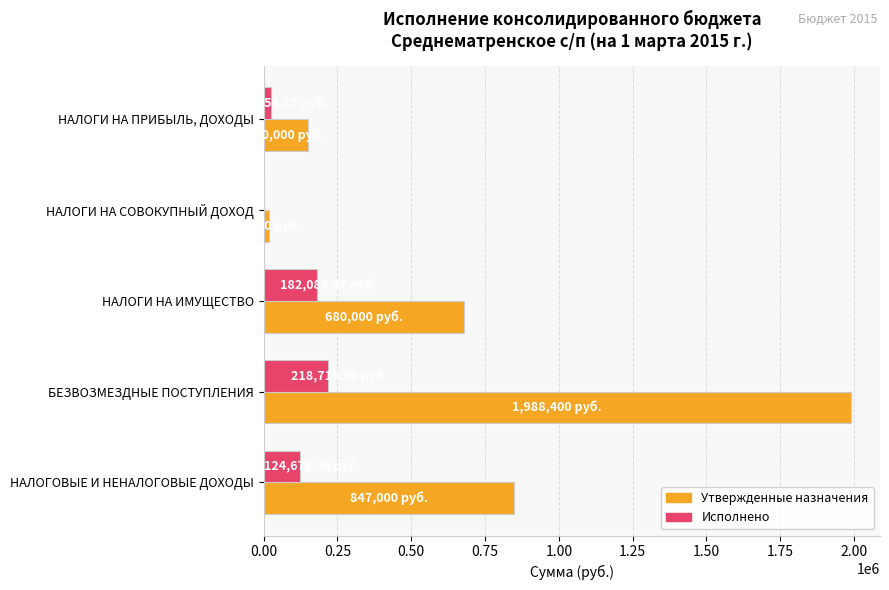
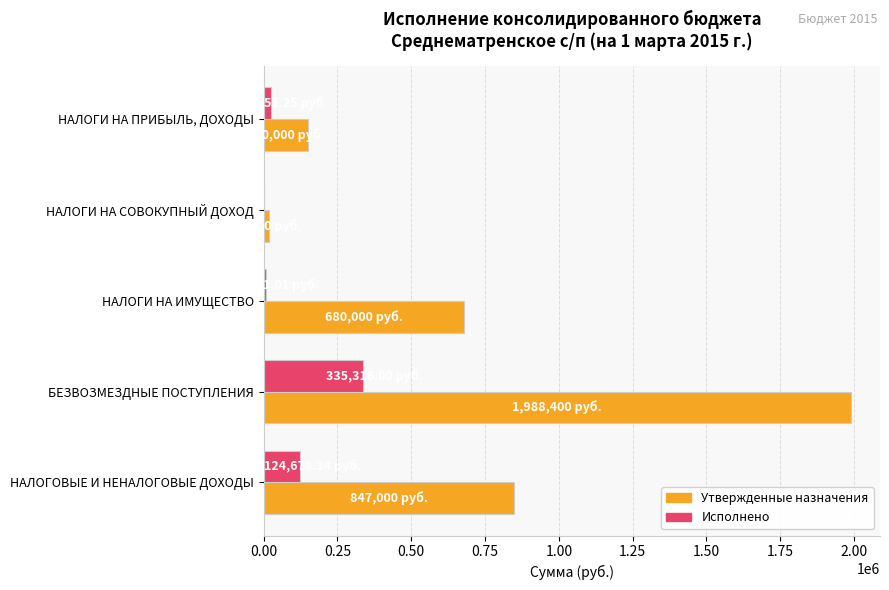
  {
    "Исполнено": {
      "НАЛОГИ НА ПРИБЫЛЬ, ДОХОДЫ": 30000,
      "НАЛОГИ НА СОВОКУПНЫЙ ДОХОД": 0,
-     "НАЛОГИ НА ИМУЩЕСТВО": 180000,
-     "БЕЗВОЗМЕЗДНЫЕ ПОСТУПЛЕНИЯ": 220000,
+     "НАЛОГИ НА ИМУЩЕСТВО": 10000,
+     "БЕЗВОЗМЕЗДНЫЕ ПОСТУПЛЕНИЯ": 340000,
      "НАЛОГОВЫЕ И НЕНАЛОГОВЫЕ ДОХОДЫ": 120000
    }
  }
